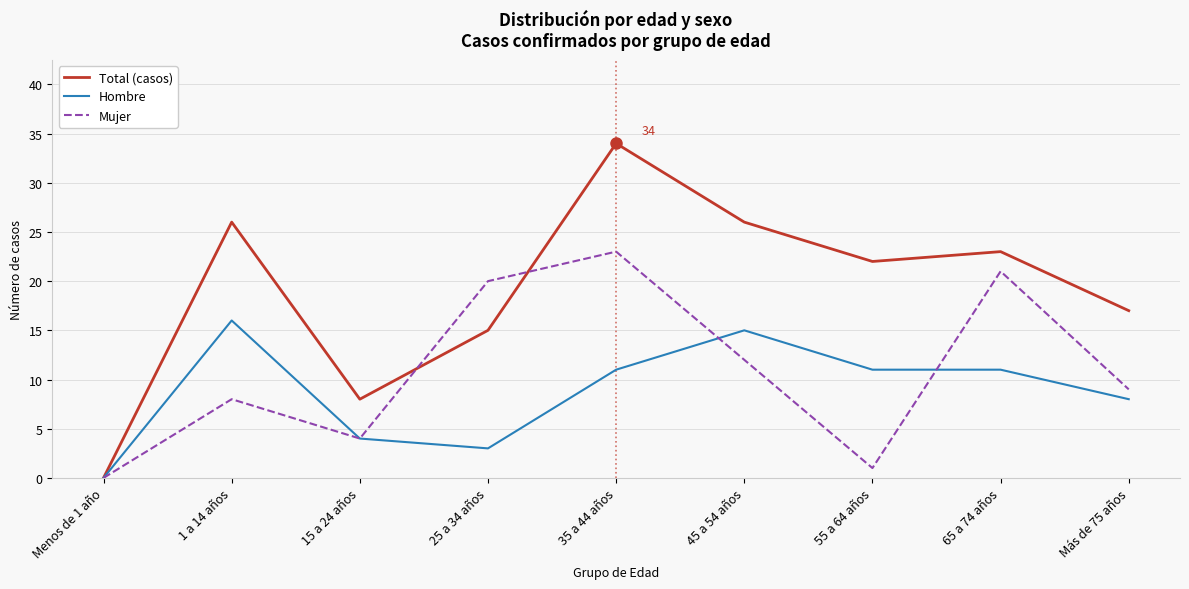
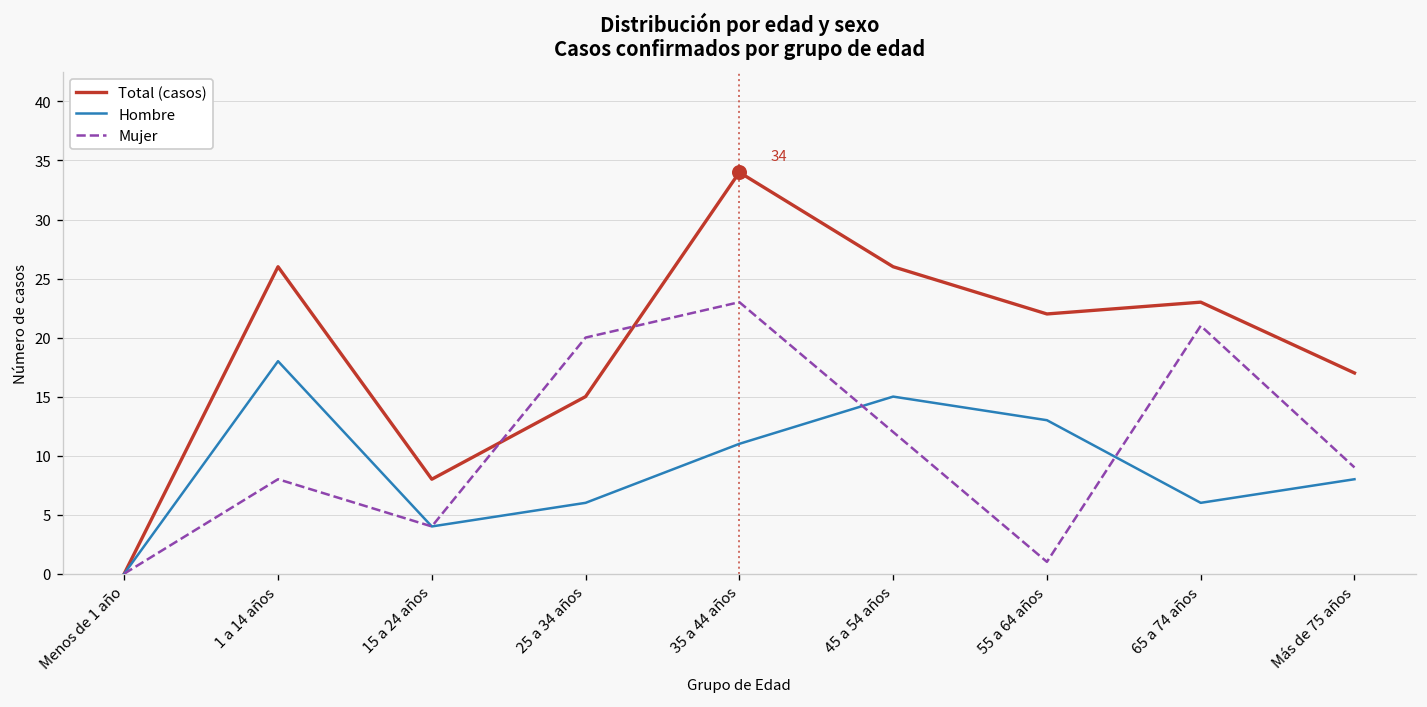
  {
    "Hombre": {
-     "1 a 14 años": 16,
-     "25 a 34 años": 3,
+     "1 a 14 años": 18,
+     "25 a 34 años": 6,
      "35 a 44 años": 11,
      "45 a 54 años": 15,
-     "55 a 64 años": 11,
-     "65 a 74 años": 11,
+     "55 a 64 años": 13,
+     "65 a 74 años": 6,
      "Más de 75 años": 8
    },
    "Mujer": {
      "1 a 14 años": 8,
      "25 a 34 años": 20,
      "35 a 44 años": 23,
      "45 a 54 años": 12,
      "55 a 64 años": 1,
      "65 a 74 años": 21,
      "Más de 75 años": 9
    }
  }
